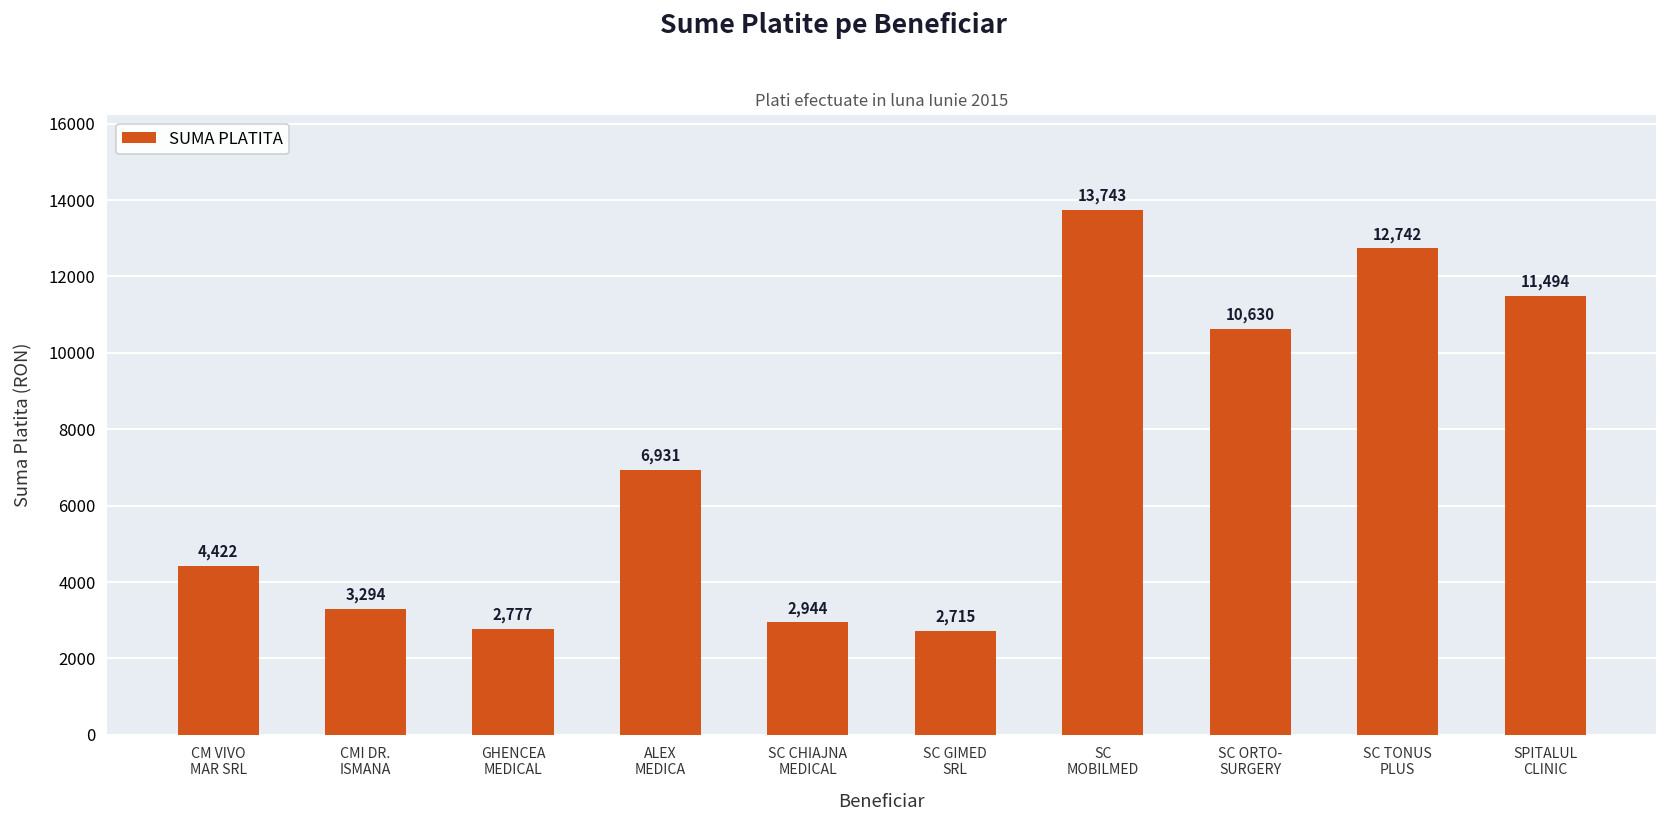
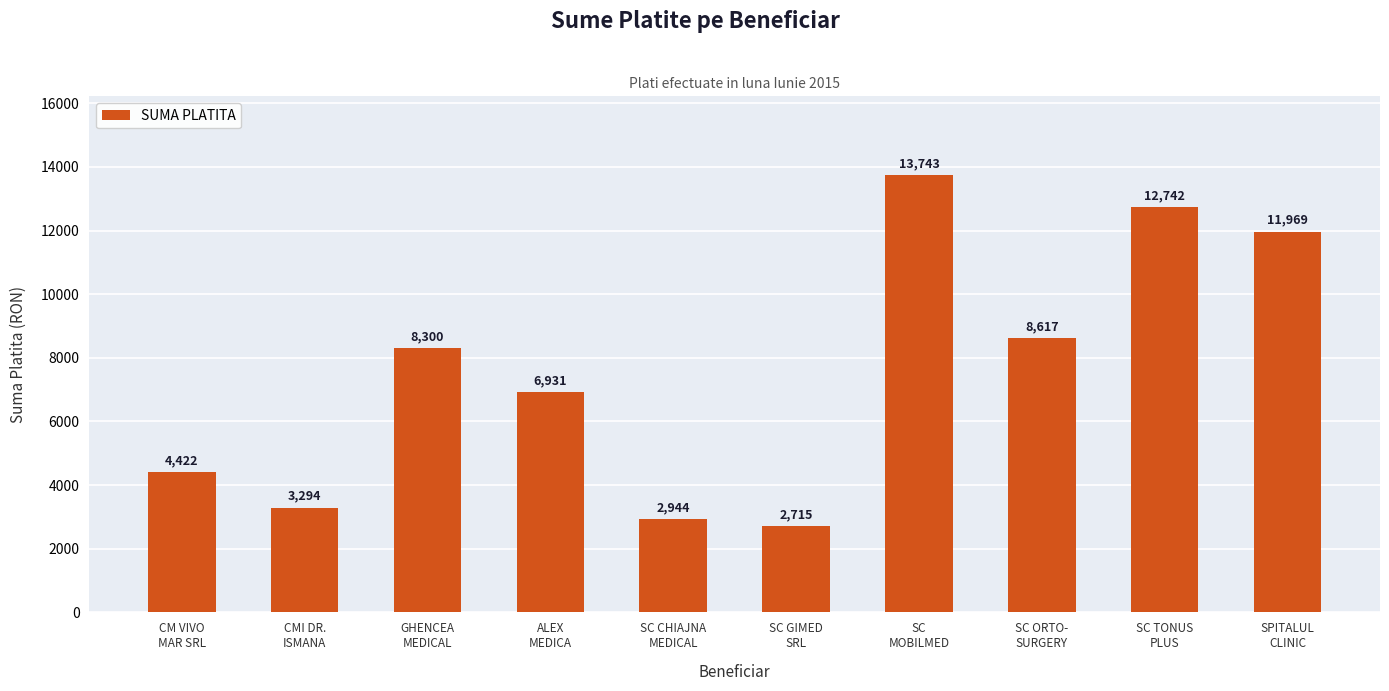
  {
    "CM VIVO MAR SRL": "4,422",
    "CMI DR. ISMANA": "3,294",
-   "GHENCEA MEDICAL": "2,777",
+   "GHENCEA MEDICAL": "8,300",
    "ALEX MEDICA": "6,931",
    "SC CHIAJNA MEDICAL": "2,944",
    "SC GIMED SRL": "2,715",
    "SC MOBILMED": "13,743",
-   "SC ORTO- SURGERY": "10,630",
+   "SC ORTO- SURGERY": "8,617",
    "SC TONUS PLUS": "12,742",
-   "SPITALUL CLINIC": "11,494"
+   "SPITALUL CLINIC": "11,969"
  }
